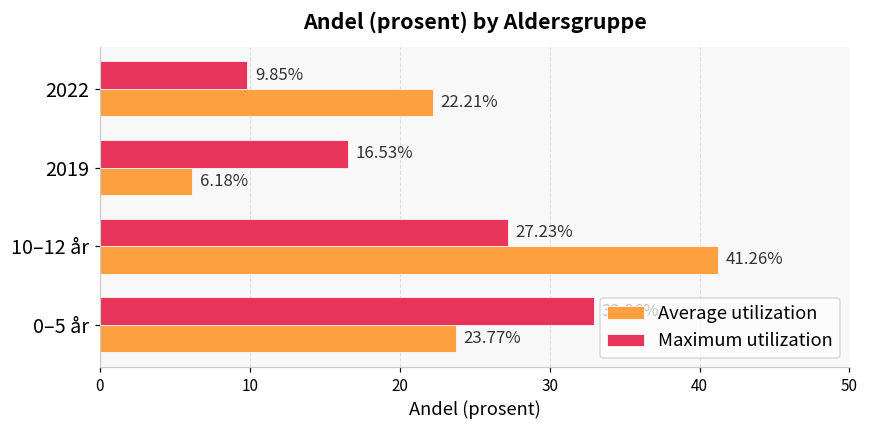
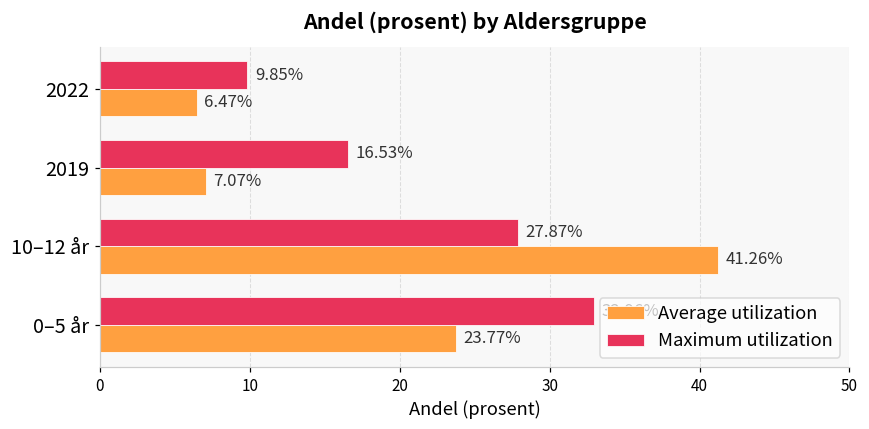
  {
    "Average utilization": {
-     "2022": "22.21%",
-     "2019": "6.18%",
+     "2022": "6.47%",
+     "2019": "7.07%",
      "10–12 år": "41.26%",
      "0–5 år": "23.77%"
    },
    "Maximum utilization": {
      "2022": "9.85%",
      "2019": "16.53%",
-     "10–12 år": "27.23%"
+     "10–12 år": "27.87%"
    }
  }
